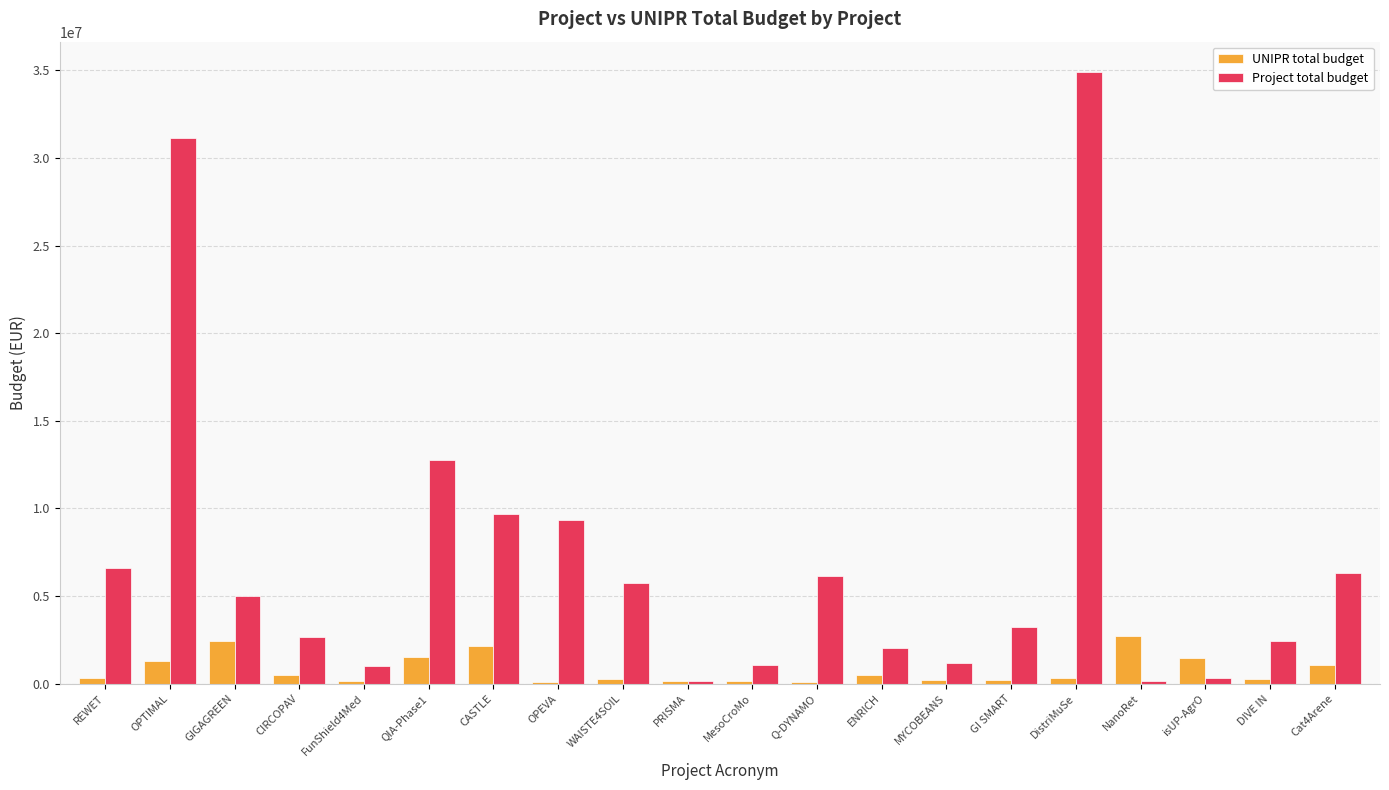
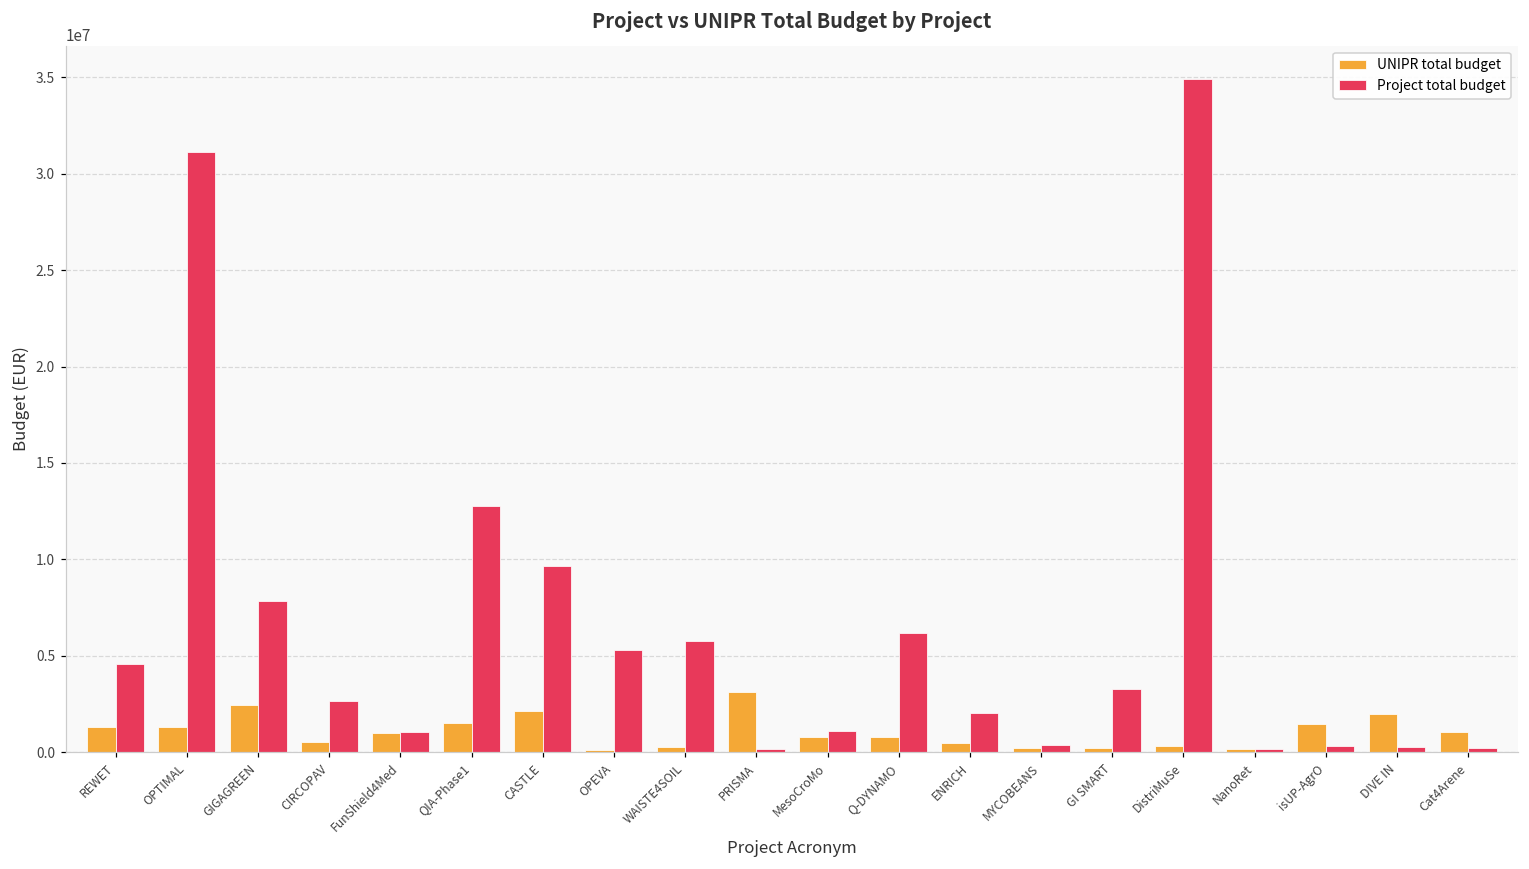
  {
    "UNIPR total budget": {
-     "REWET": 300000,
+     "REWET": 1300000,
      "OPTIMAL": 1300000,
      "GIGAGREEN": 2400000,
      "CIRCOPAV": 500000,
-     "FunShield4Med": 200000,
+     "FunShield4Med": 1000000,
      "QIA-Phase1": 1500000,
      "CASTLE": 2100000,
      "WAISTE4SOIL": 300000,
-     "PRISMA": 200000,
-     "MesoCroMo": 200000,
-     "Q-DYNAMO": 100000,
+     "PRISMA": 3100000,
+     "MesoCroMo": 800000,
+     "Q-DYNAMO": 800000,
      "ENRICH": 500000,
      "MYCOBEANS": 200000,
      "GI SMART": 200000,
      "DistriMuSe": 300000,
-     "NanoRet": 2700000,
+     "NanoRet": 200000,
      "isUP-AgrO": 1500000,
-     "DIVE IN": 300000,
+     "DIVE IN": 2000000,
      "Cat4Arene": 1000000
    },
    "Project total budget": {
-     "REWET": 6600000,
+     "REWET": 4600000,
      "OPTIMAL": 31100000,
-     "GIGAGREEN": 5000000,
+     "GIGAGREEN": 7800000,
      "CIRCOPAV": 2700000,
      "FunShield4Med": 1000000,
      "QIA-Phase1": 12800000,
      "CASTLE": 9700000,
-     "OPEVA": 9300000,
+     "OPEVA": 5300000,
      "WAISTE4SOIL": 5800000,
      "PRISMA": 200000,
      "MesoCroMo": 1100000,
      "Q-DYNAMO": 6200000,
      "ENRICH": 2000000,
-     "MYCOBEANS": 1200000,
+     "MYCOBEANS": 400000,
      "GI SMART": 3300000,
      "DistriMuSe": 34900000,
      "NanoRet": 200000,
      "isUP-AgrO": 300000,
-     "DIVE IN": 2400000,
-     "Cat4Arene": 6300000
+     "DIVE IN": 300000,
+     "Cat4Arene": 200000
    }
  }
